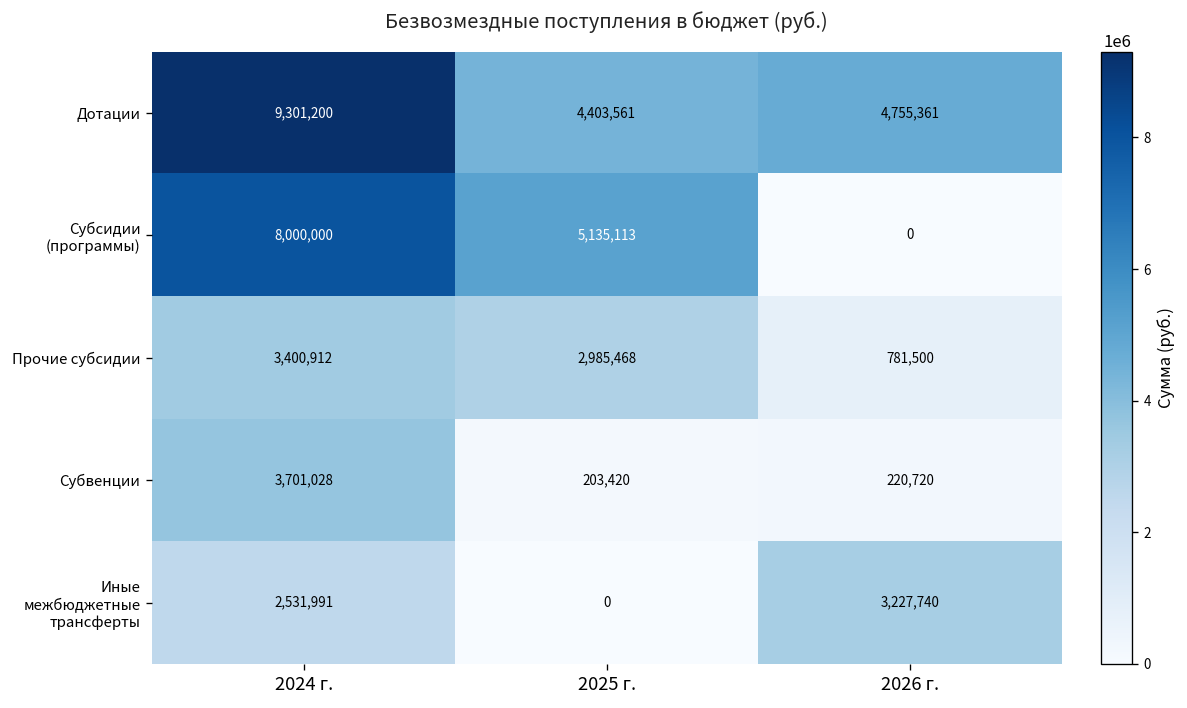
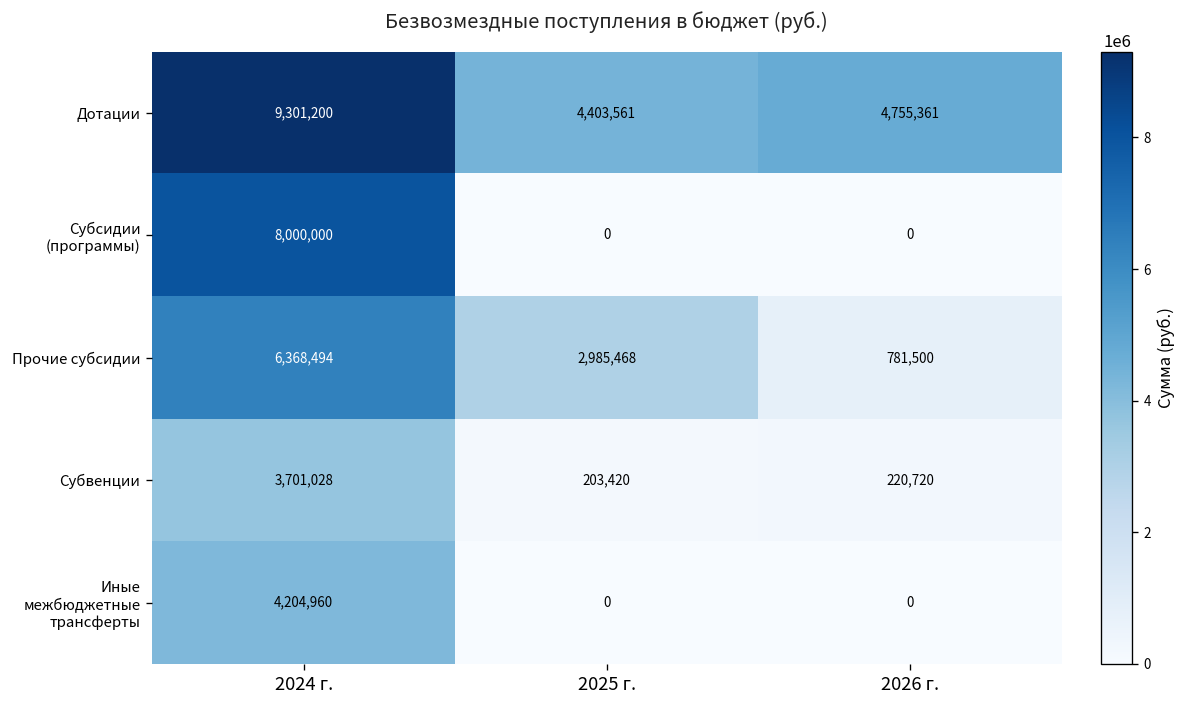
  {
    "Дотации": {
      "2024 г.": "9,301,200",
      "2025 г.": "4,403,561",
      "2026 г.": "4,755,361"
    },
    "Субсидии (программы)": {
      "2024 г.": "8,000,000",
-     "2025 г.": "5,135,113",
+     "2025 г.": "0",
      "2026 г.": "0"
    },
    "Прочие субсидии": {
-     "2024 г.": "3,400,912",
+     "2024 г.": "6,368,494",
      "2025 г.": "2,985,468",
      "2026 г.": "781,500"
    },
    "Субвенции": {
      "2024 г.": "3,701,028",
      "2025 г.": "203,420",
      "2026 г.": "220,720"
    },
    "Иные межбюджетные трансферты": {
-     "2024 г.": "2,531,991",
+     "2024 г.": "4,204,960",
      "2025 г.": "0",
-     "2026 г.": "3,227,740"
+     "2026 г.": "0"
    }
  }
